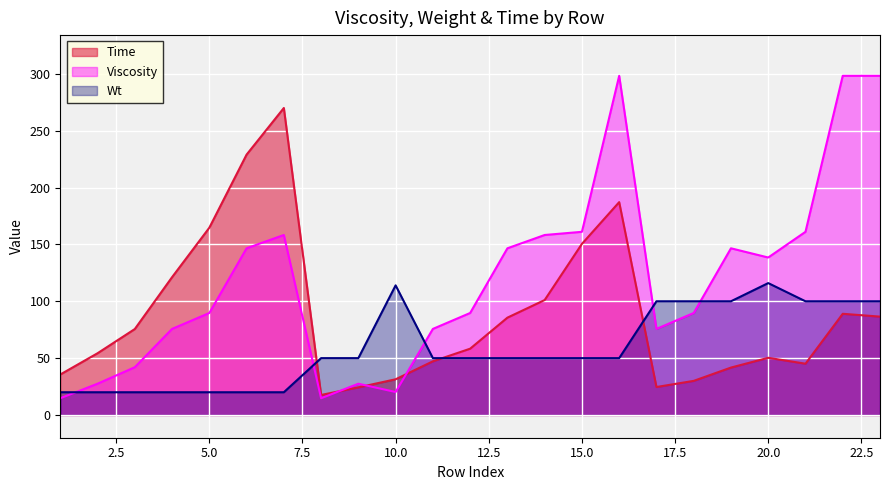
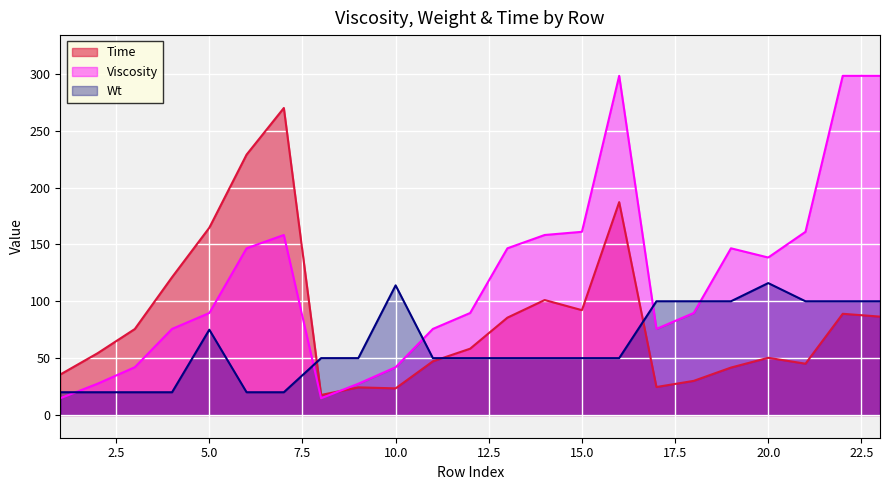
  {
    "Time": {
      "5.0": 165,
-     "10.0": 31,
-     "15.0": 151,
+     "10.0": 23,
+     "15.0": 92,
      "20.0": 50
    },
    "Viscosity": {
      "5.0": 90,
-     "10.0": 20,
+     "10.0": 42,
      "15.0": 161,
      "20.0": 139
    },
    "Wt": {
-     "5.0": 20,
+     "5.0": 75,
      "10.0": 114,
      "15.0": 50,
      "20.0": 116
    }
  }
